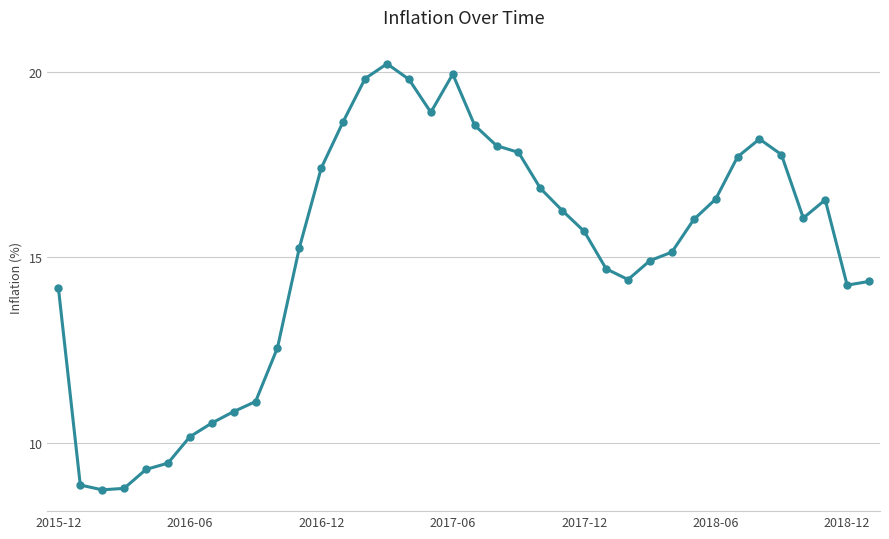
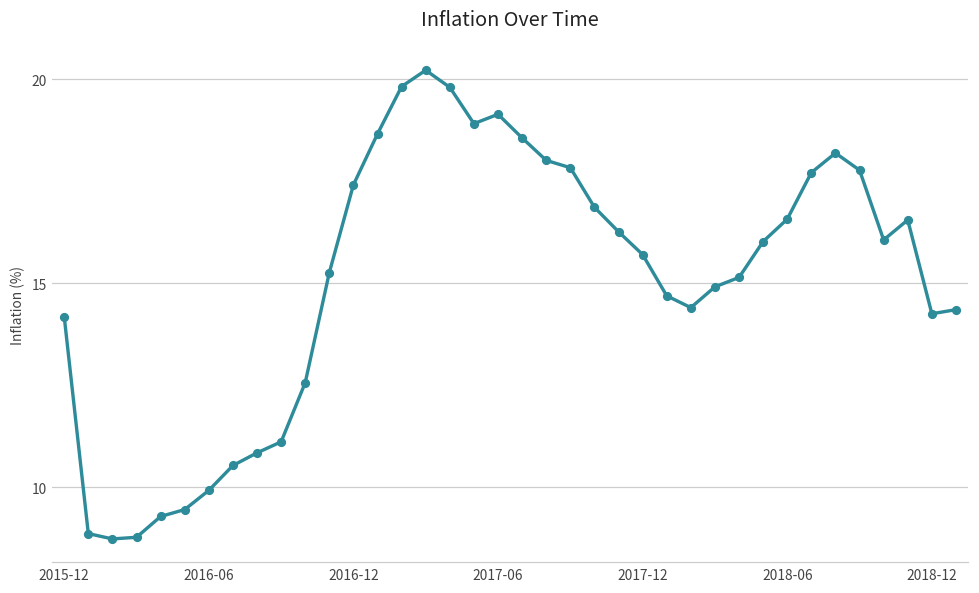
  {
    "2015-12": 14.2,
-   "2016-06": 10.2,
+   "2016-06": 9.9,
    "2016-12": 17.4,
-   "2017-06": 19.9,
+   "2017-06": 19.1,
    "2017-12": 15.7,
    "2018-06": 16.6,
    "2018-12": 14.3
  }
